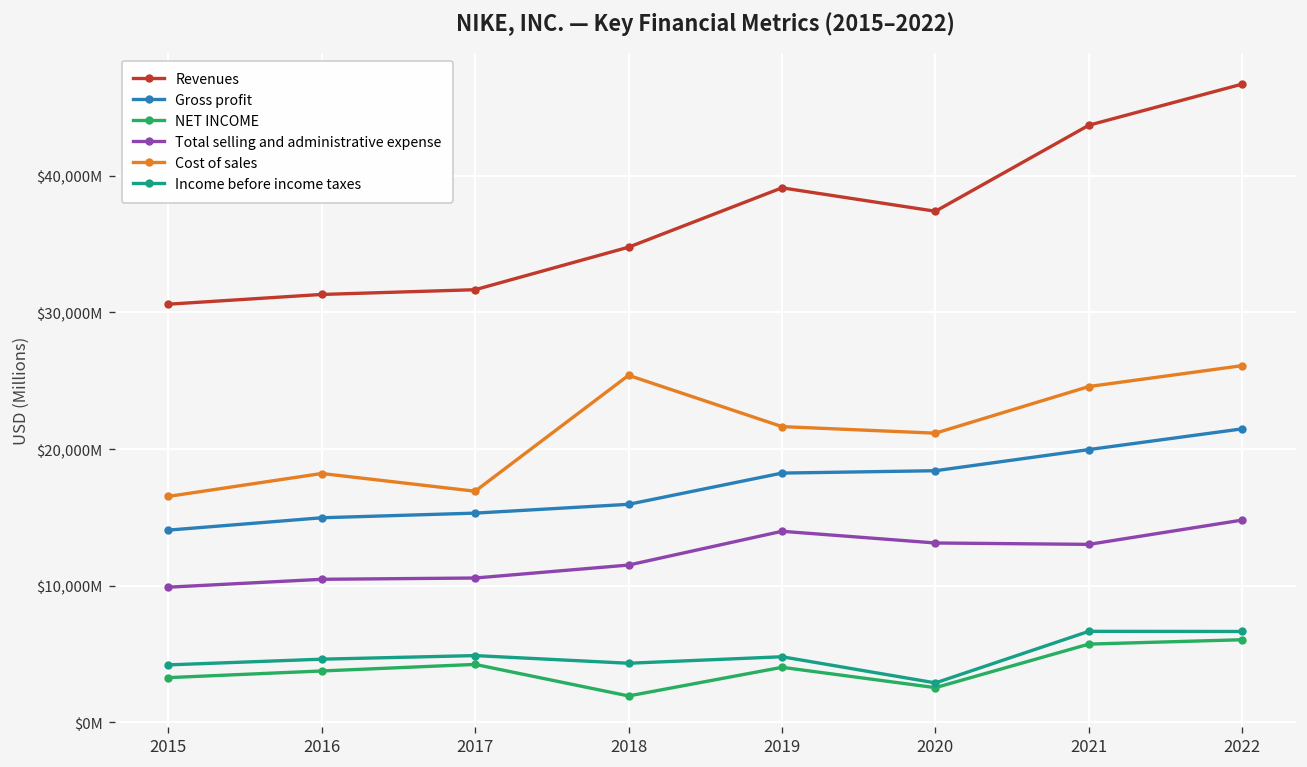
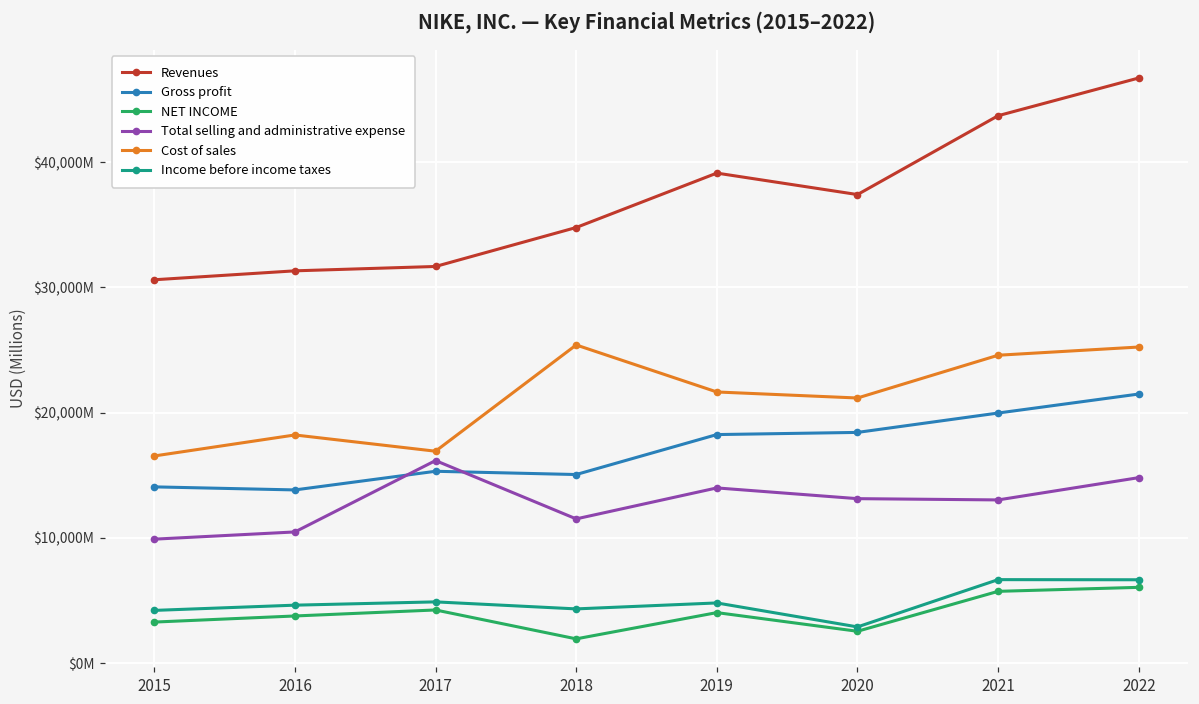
  {
    "Revenues": {
      "2015": "$30,600,000,000",
      "2016": "$31,300,000,000",
      "2017": "$31,700,000,000",
      "2018": "$34,800,000,000",
      "2019": "$39,100,000,000",
      "2020": "$37,400,000,000",
      "2021": "$43,700,000,000",
      "2022": "$46,700,000,000"
    },
    "Gross profit": {
      "2015": "$14,100,000,000",
-     "2016": "$15,000,000,000",
+     "2016": "$13,800,000,000",
      "2017": "$15,300,000,000",
-     "2018": "$16,000,000,000",
+     "2018": "$15,100,000,000",
      "2019": "$18,200,000,000",
      "2020": "$18,400,000,000",
      "2021": "$20,000,000,000",
      "2022": "$21,500,000,000"
    },
    "Total selling and administrative expense": {
      "2015": "$9,900,000,000",
      "2016": "$10,500,000,000",
-     "2017": "$10,600,000,000",
+     "2017": "$16,200,000,000",
      "2018": "$11,500,000,000",
      "2019": "$14,000,000,000",
      "2020": "$13,100,000,000",
      "2021": "$13,000,000,000",
      "2022": "$14,800,000,000"
    },
    "Cost of sales": {
      "2015": "$16,500,000,000",
      "2016": "$18,200,000,000",
      "2017": "$16,900,000,000",
      "2018": "$25,400,000,000",
      "2019": "$21,600,000,000",
      "2020": "$21,200,000,000",
      "2021": "$24,600,000,000",
-     "2022": "$26,100,000,000"
+     "2022": "$25,200,000,000"
    }
  }
